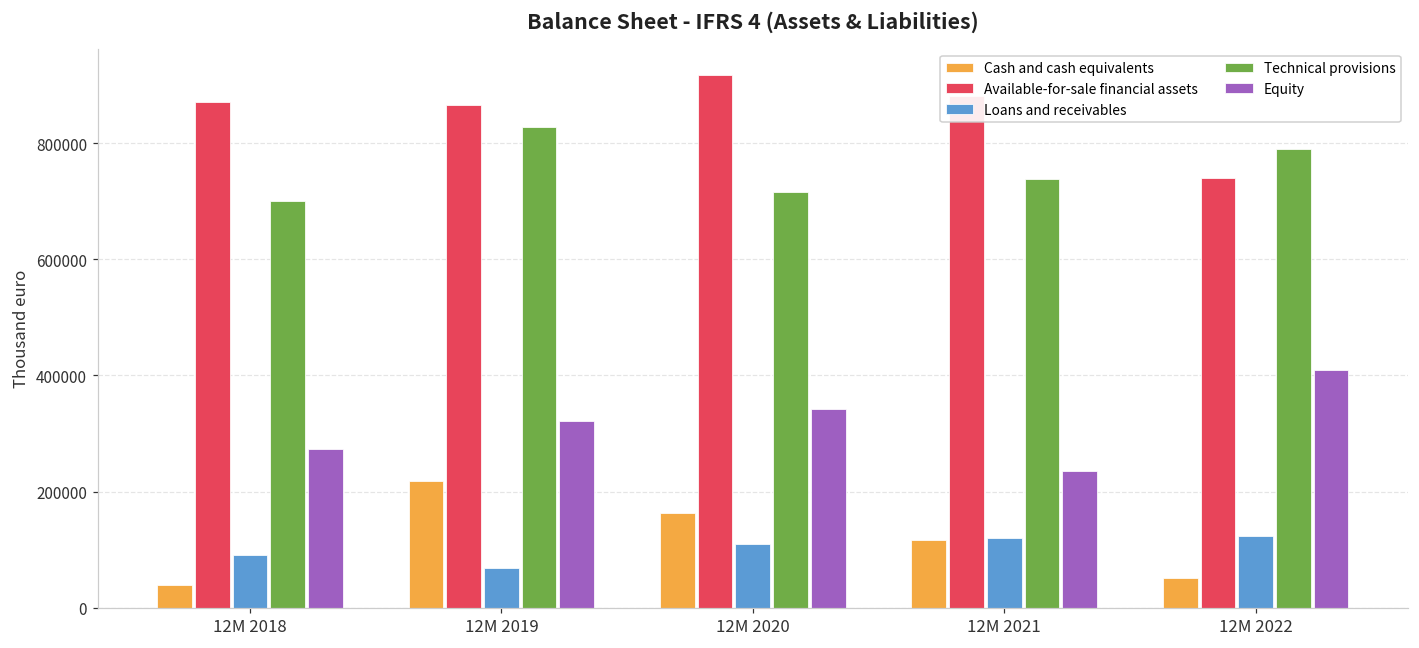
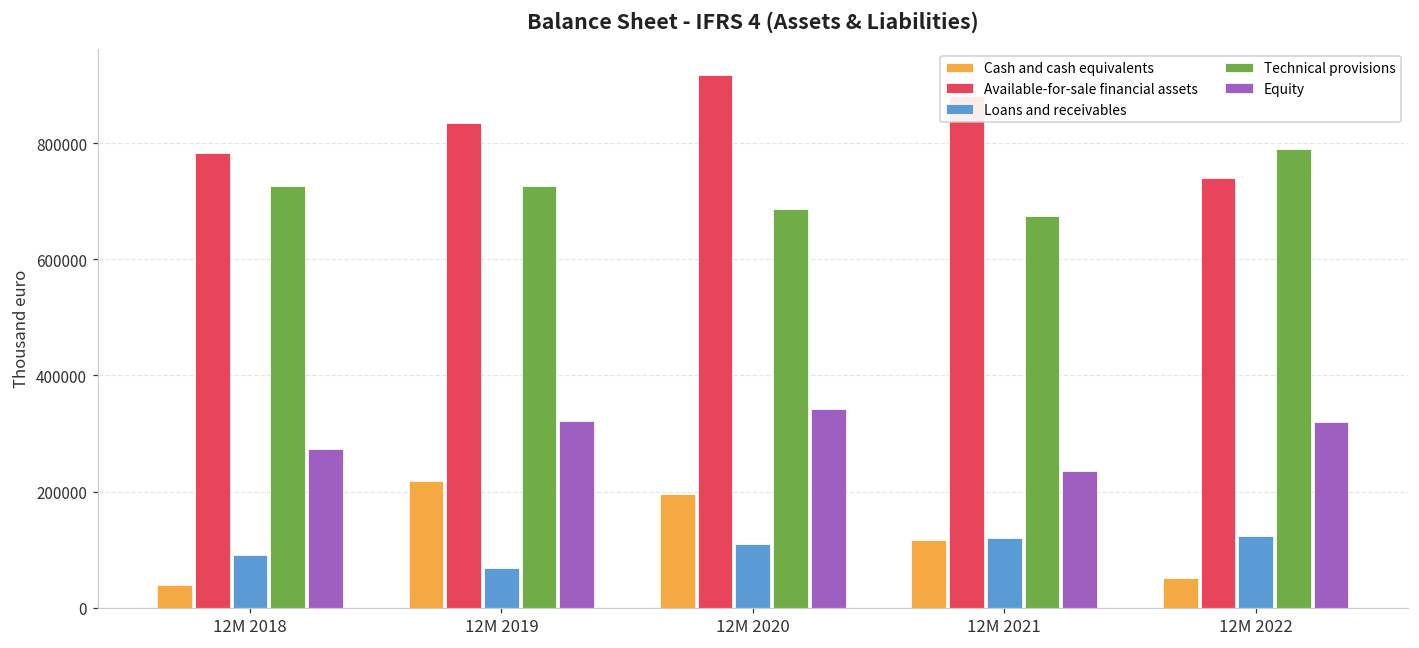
  {
    "Cash and cash equivalents": {
      "12M 2018": 40000,
      "12M 2019": 220000,
-     "12M 2020": 160000,
+     "12M 2020": 200000,
      "12M 2021": 120000,
      "12M 2022": 50000
    },
    "Available-for-sale financial assets": {
-     "12M 2018": 870000,
-     "12M 2019": 870000,
+     "12M 2018": 780000,
+     "12M 2019": 830000,
      "12M 2020": 920000,
      "12M 2022": 740000
    },
    "Loans and receivables": {
      "12M 2018": 90000,
      "12M 2019": 70000,
      "12M 2020": 110000,
      "12M 2021": 120000,
      "12M 2022": 120000
    },
    "Technical provisions": {
-     "12M 2018": 700000,
-     "12M 2019": 830000,
-     "12M 2020": 720000,
-     "12M 2021": 740000,
+     "12M 2018": 730000,
+     "12M 2019": 730000,
+     "12M 2020": 690000,
+     "12M 2021": 670000,
      "12M 2022": 790000
    },
    "Equity": {
      "12M 2018": 270000,
      "12M 2019": 320000,
      "12M 2020": 340000,
      "12M 2021": 240000,
-     "12M 2022": 410000
+     "12M 2022": 320000
    }
  }
